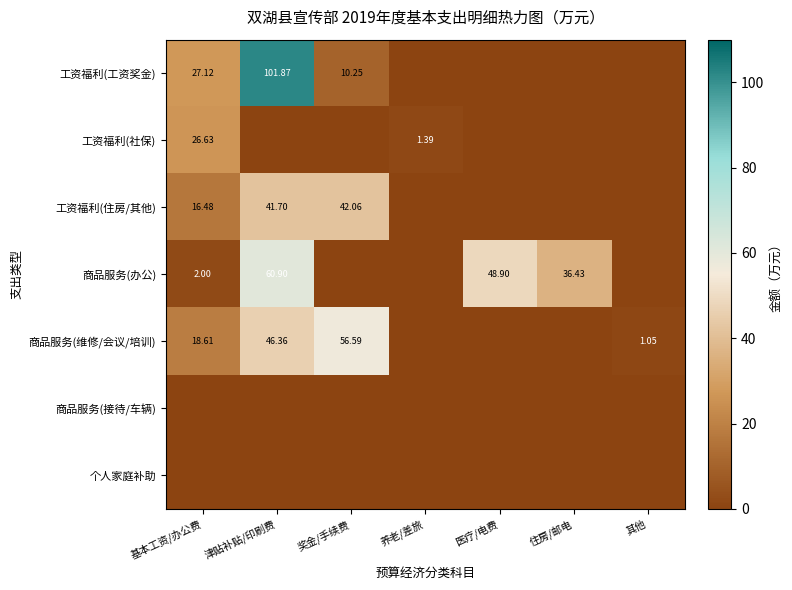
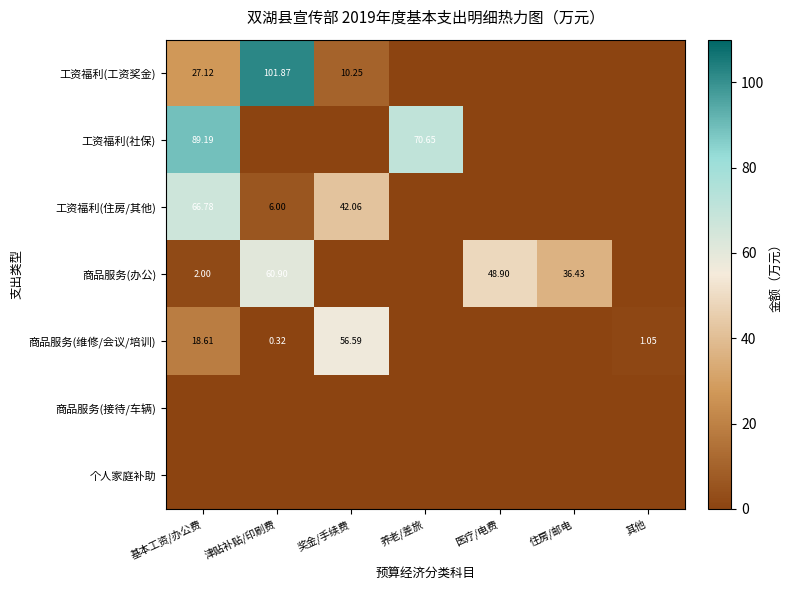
  {
    "工资福利(工资奖金)": {
      "基本工资/办公费": 27.12,
      "津贴补贴/印刷费": 101.87,
      "奖金/手续费": 10.25
    },
    "工资福利(社保)": {
-     "基本工资/办公费": 26.63,
-     "养老/差旅": 1.39
+     "基本工资/办公费": 89.19,
+     "养老/差旅": 70.65
    },
    "工资福利(住房/其他)": {
-     "基本工资/办公费": 16.48,
-     "津贴补贴/印刷费": 41.70,
+     "基本工资/办公费": 66.78,
+     "津贴补贴/印刷费": 6.00,
      "奖金/手续费": 42.06
    },
    "商品服务(办公)": {
      "基本工资/办公费": 2.00,
      "医疗/电费": 48.90,
      "住房/邮电": 36.43
    },
    "商品服务(维修/会议/培训)": {
      "基本工资/办公费": 18.61,
-     "津贴补贴/印刷费": 46.36,
+     "津贴补贴/印刷费": 0.32,
      "奖金/手续费": 56.59,
      "其他": 1.05
    }
  }
